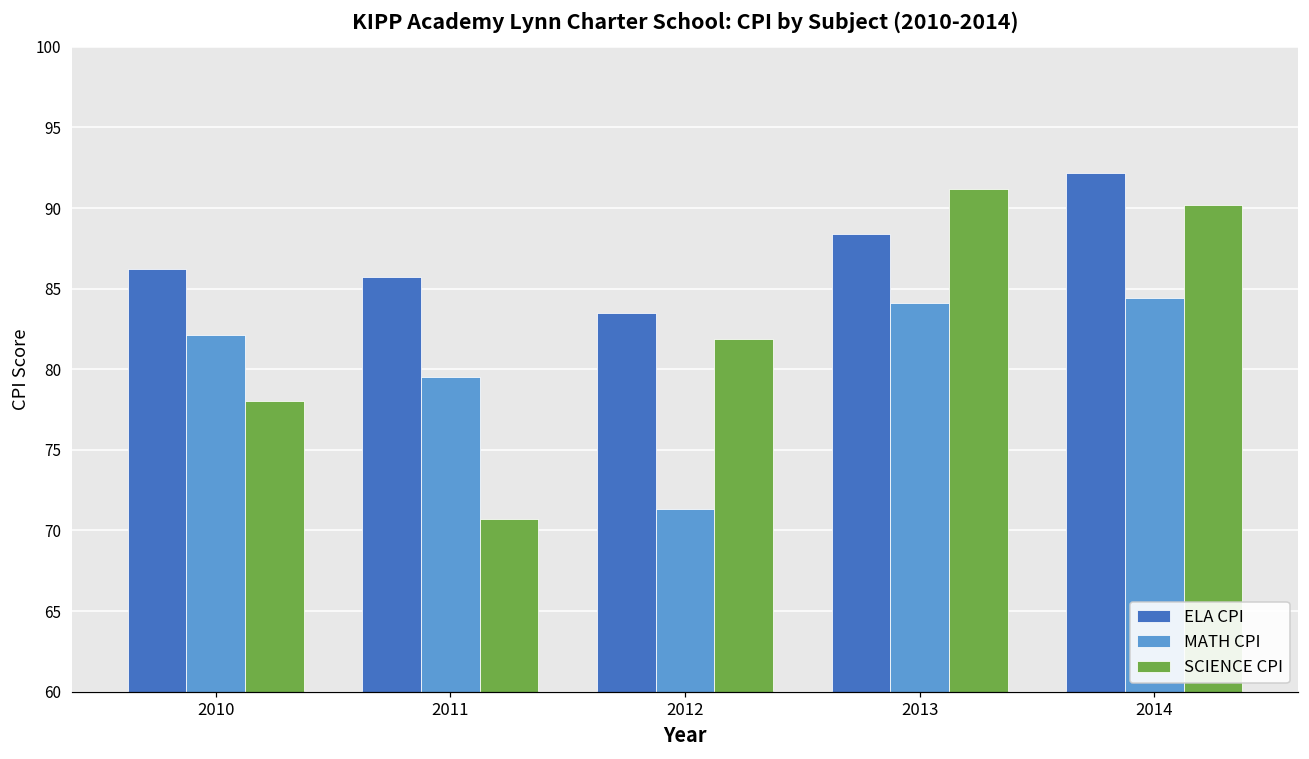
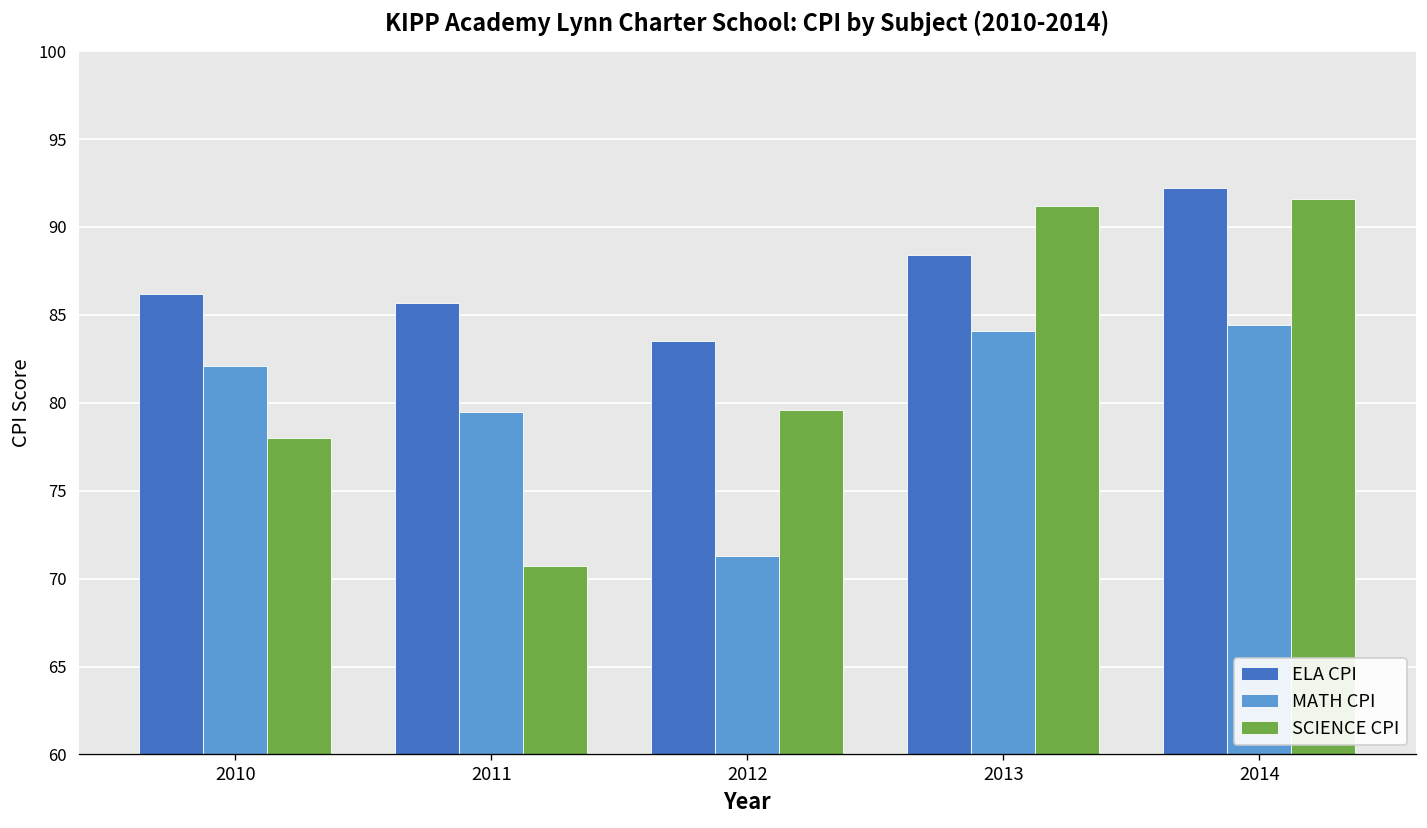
  {
    "SCIENCE CPI": {
      "2010": 78.0,
      "2011": 70.7,
-     "2012": 81.9,
+     "2012": 79.6,
      "2013": 91.2,
-     "2014": 90.2
+     "2014": 91.6
    }
  }
